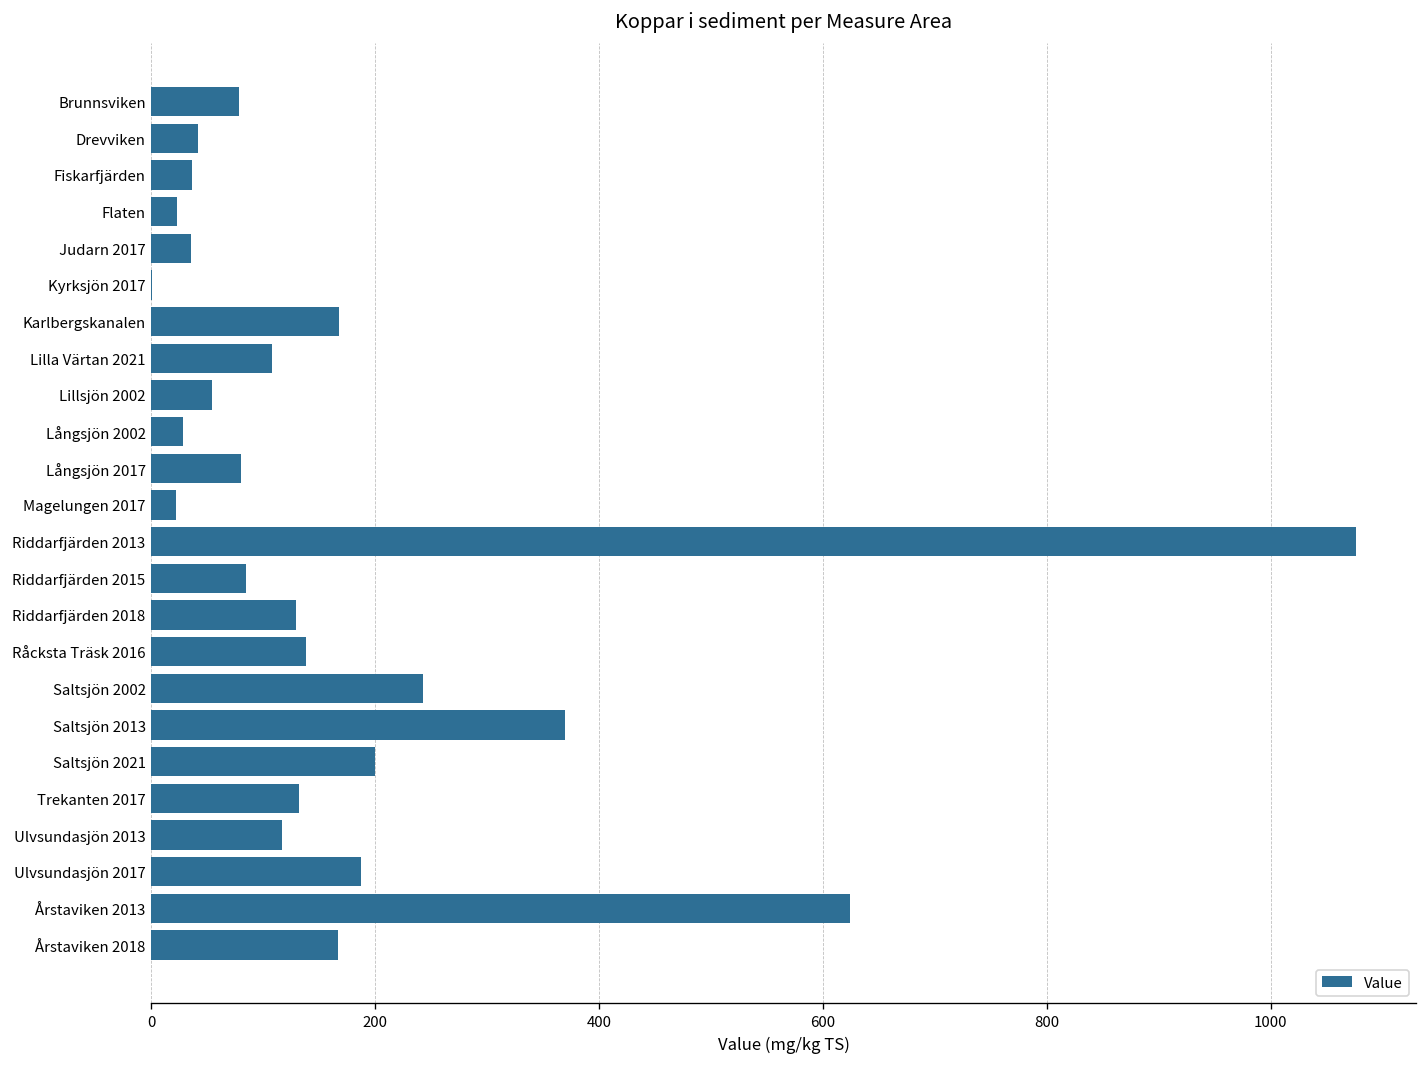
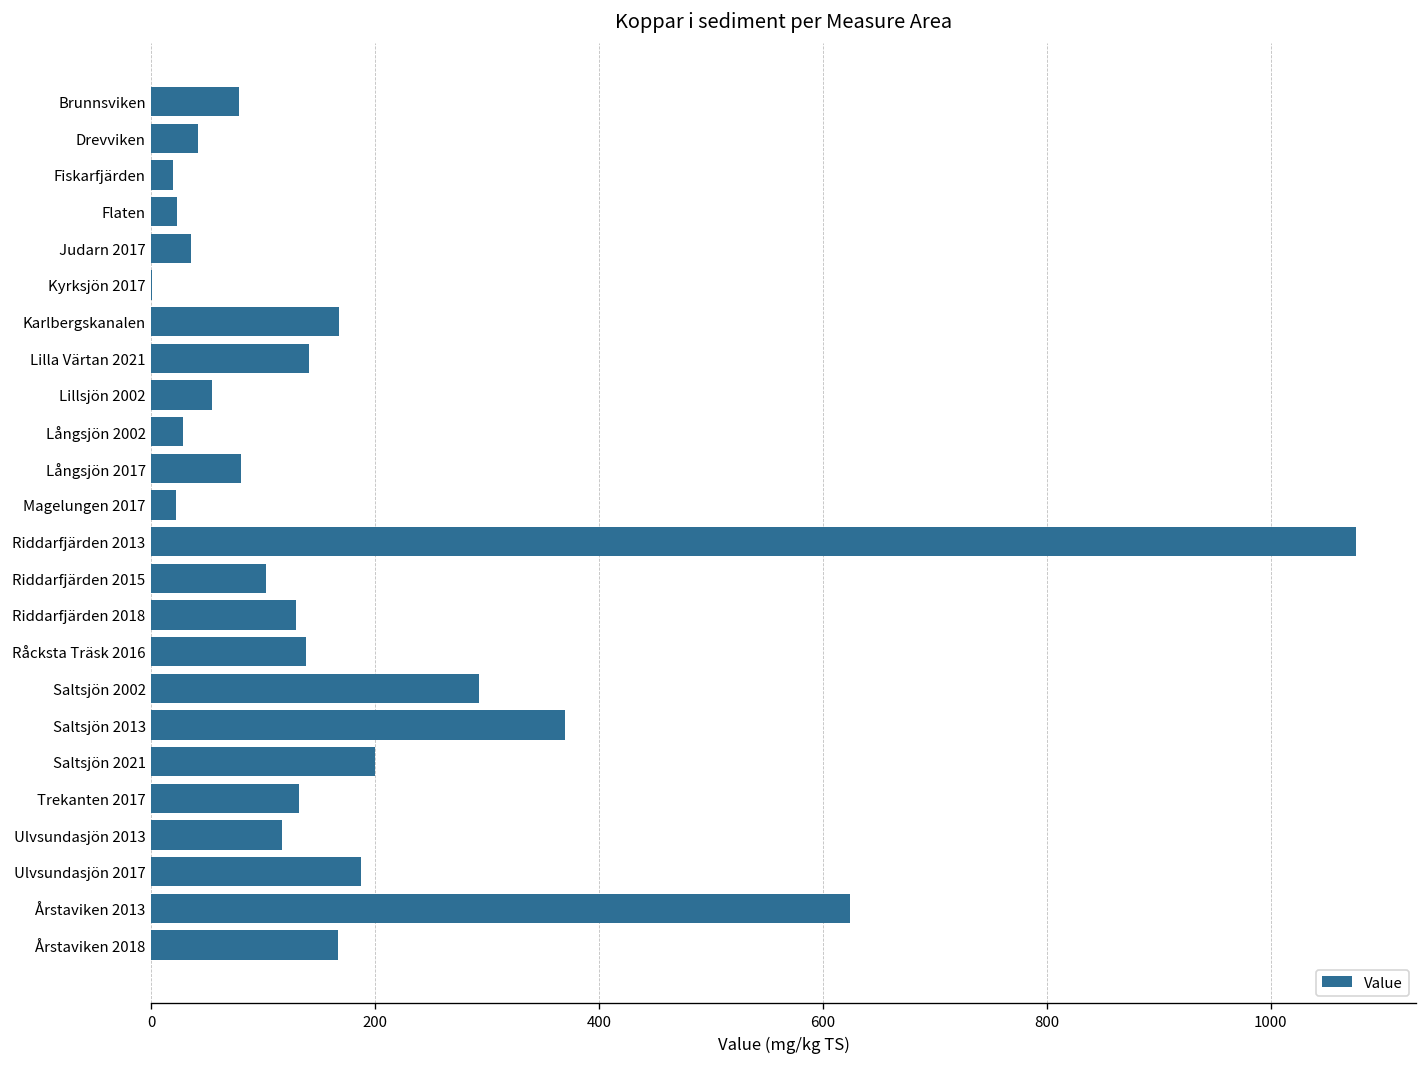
  {
    "Brunnsviken": 80,
    "Drevviken": 40,
-   "Fiskarfjärden": 40,
+   "Fiskarfjärden": 20,
    "Flaten": 20,
    "Judarn 2017": 40,
    "Karlbergskanalen": 170,
-   "Lilla Värtan 2021": 110,
+   "Lilla Värtan 2021": 140,
    "Lillsjön 2002": 50,
    "Långsjön 2002": 30,
    "Långsjön 2017": 80,
    "Magelungen 2017": 20,
    "Riddarfjärden 2013": 1080,
-   "Riddarfjärden 2015": 80,
+   "Riddarfjärden 2015": 100,
    "Riddarfjärden 2018": 130,
    "Råcksta Träsk 2016": 140,
-   "Saltsjön 2002": 240,
+   "Saltsjön 2002": 290,
    "Saltsjön 2013": 370,
    "Saltsjön 2021": 200,
    "Trekanten 2017": 130,
    "Ulvsundasjön 2013": 120,
    "Ulvsundasjön 2017": 190,
    "Årstaviken 2013": 620,
    "Årstaviken 2018": 170
  }
